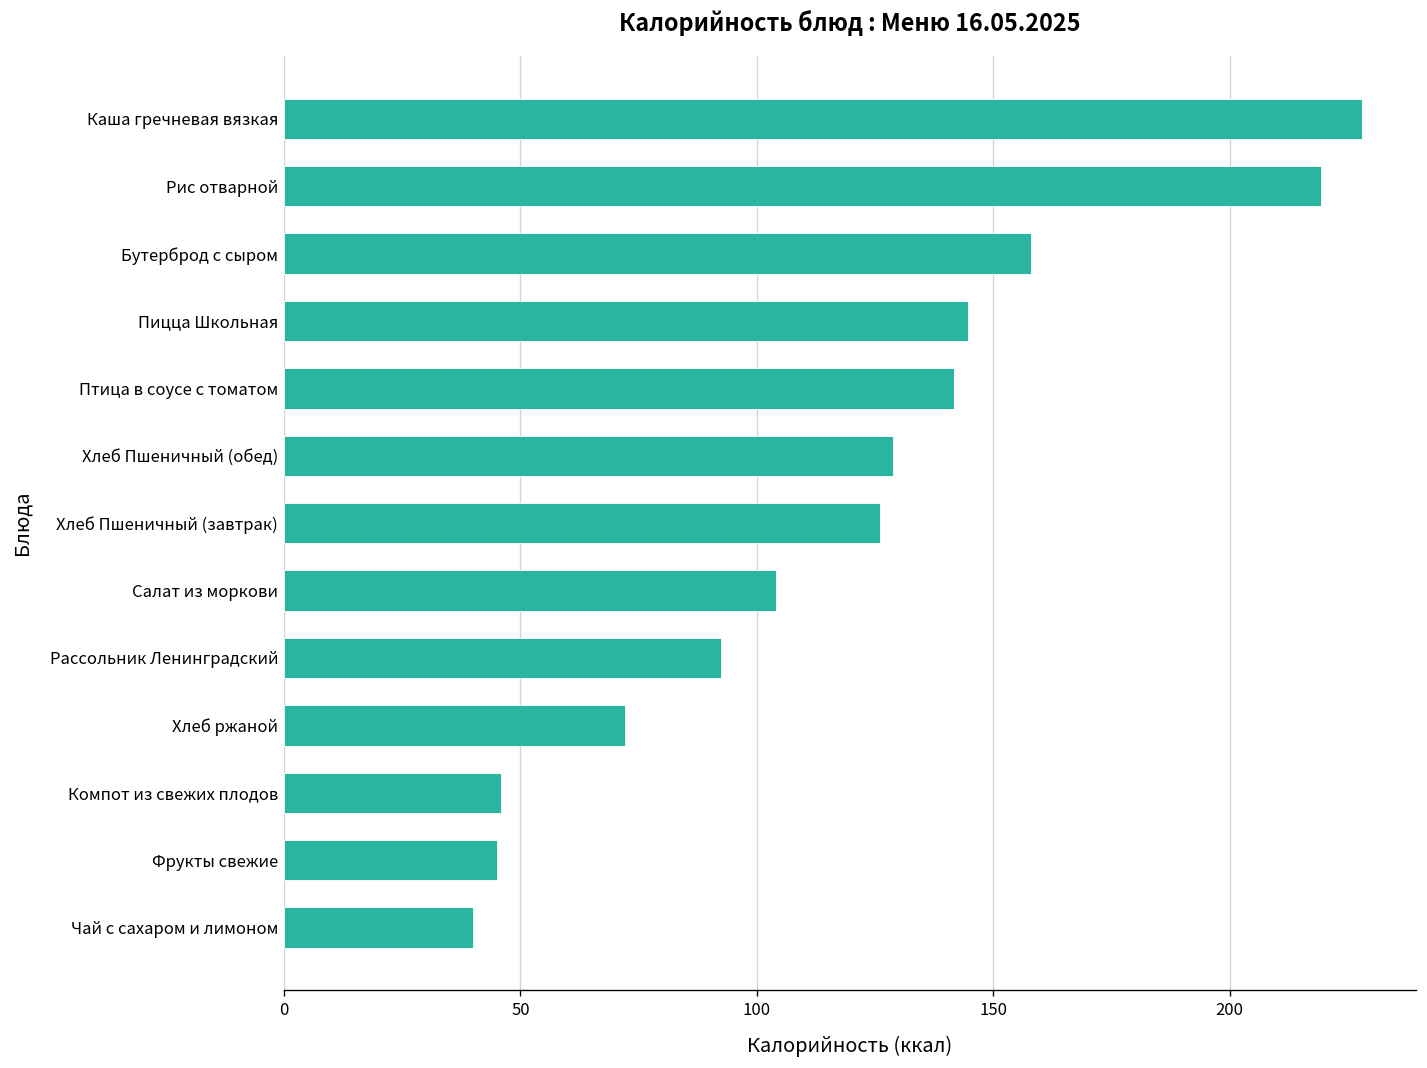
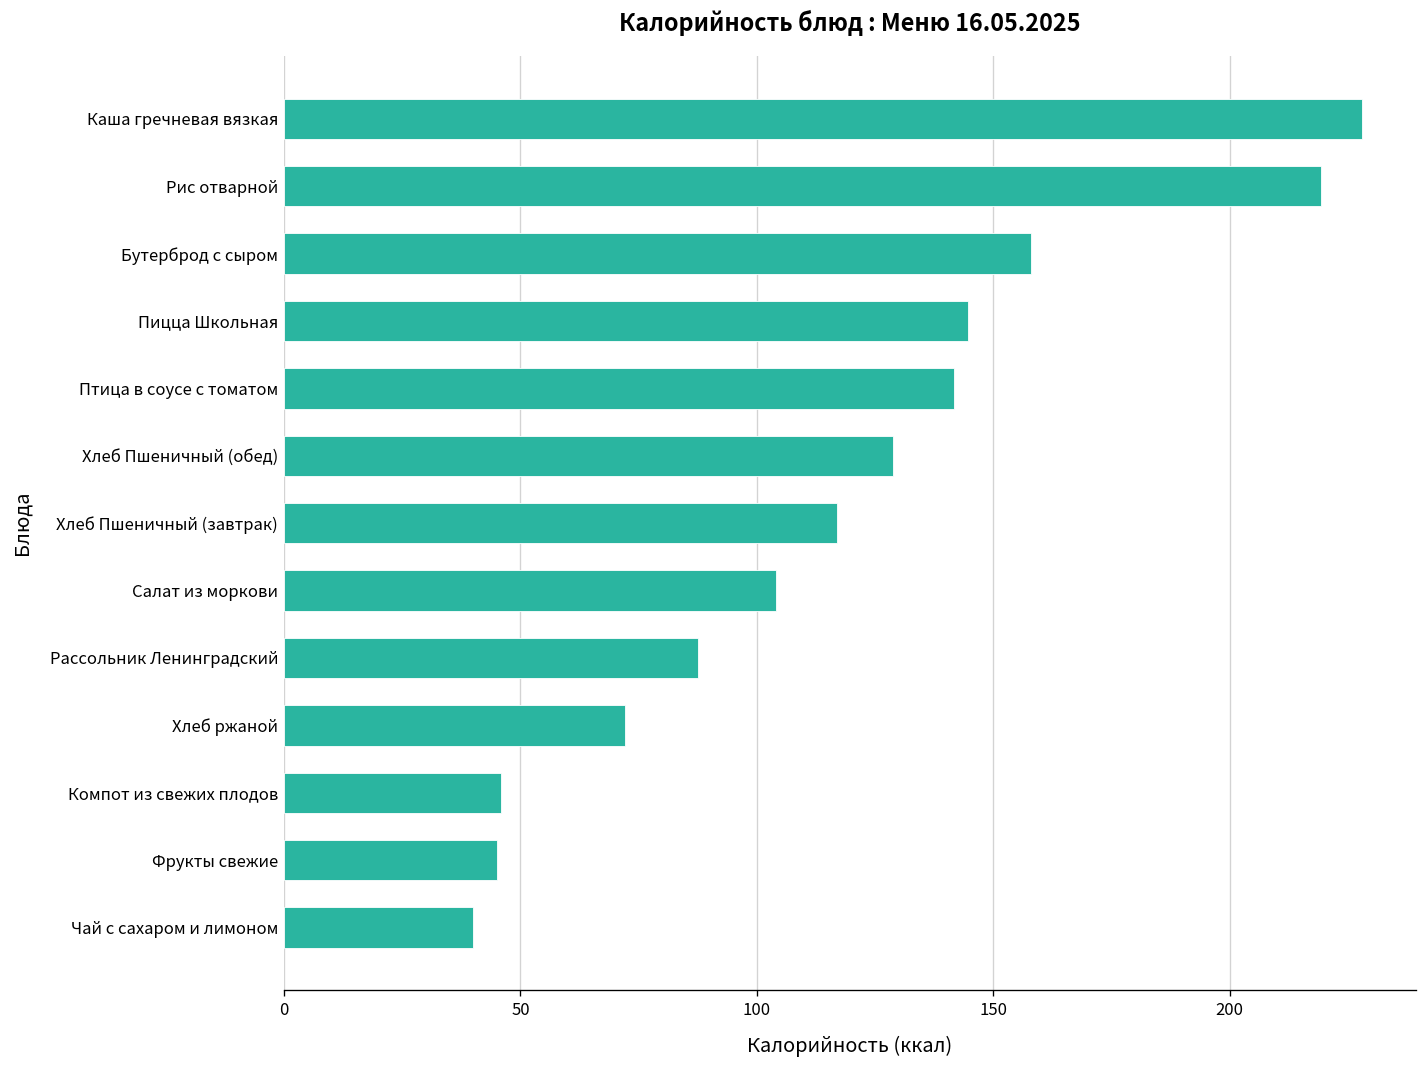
  {
    "Каша гречневая вязкая": 228,
    "Рис отварной": 219,
    "Бутерброд с сыром": 158,
    "Пицца Школьная": 145,
    "Птица в соусе с томатом": 142,
    "Хлеб Пшеничный (обед)": 129,
-   "Хлеб Пшеничный (завтрак)": 126,
+   "Хлеб Пшеничный (завтрак)": 117,
    "Салат из моркови": 104,
-   "Рассольник Ленинградский": 93,
+   "Рассольник Ленинградский": 88,
    "Хлеб ржаной": 72,
    "Компот из свежих плодов": 46,
    "Фрукты свежие": 45,
    "Чай с сахаром и лимоном": 40
  }
